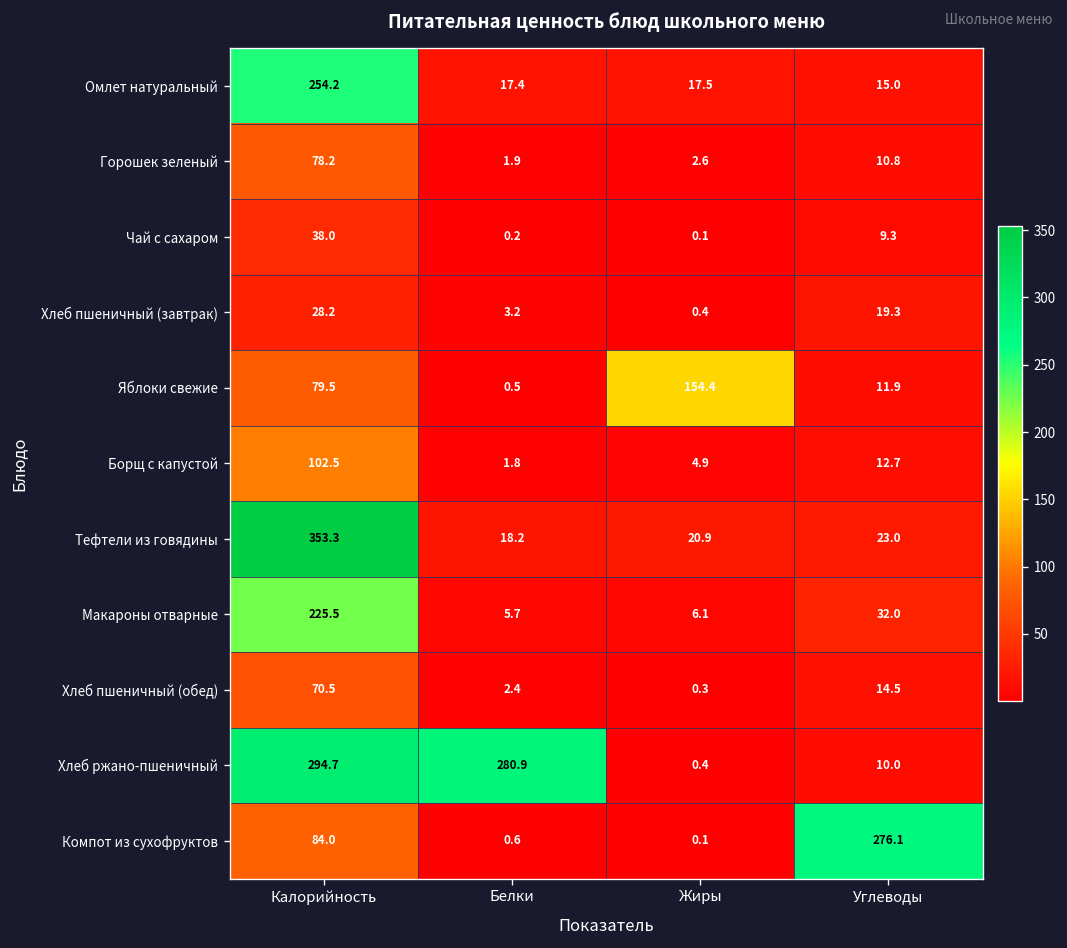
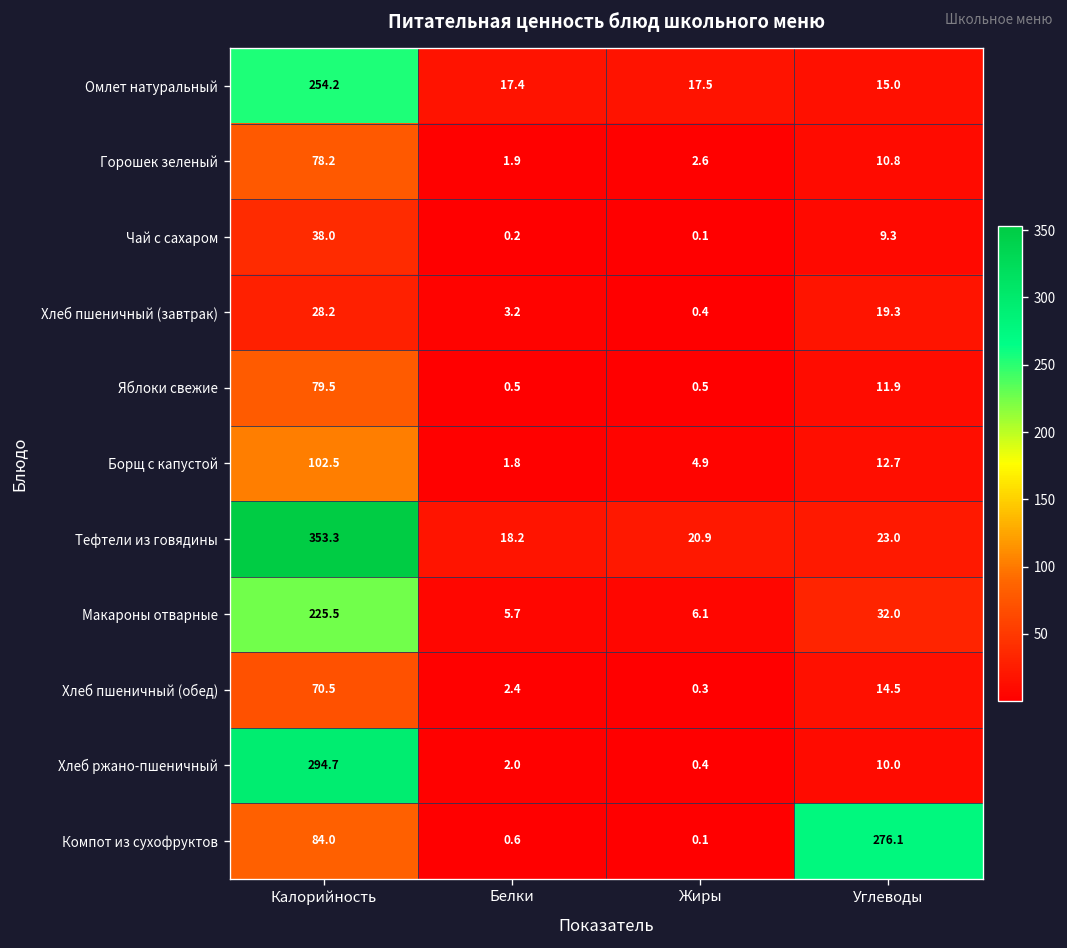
  {
    "Омлет натуральный": {
      "Калорийность": 254.2,
      "Белки": 17.4,
      "Жиры": 17.5,
      "Углеводы": 15.0
    },
    "Горошек зеленый": {
      "Калорийность": 78.2,
      "Белки": 1.9,
      "Жиры": 2.6,
      "Углеводы": 10.8
    },
    "Чай с сахаром": {
      "Калорийность": 38.0,
      "Белки": 0.2,
      "Жиры": 0.1,
      "Углеводы": 9.3
    },
    "Хлеб пшеничный (завтрак)": {
      "Калорийность": 28.2,
      "Белки": 3.2,
      "Жиры": 0.4,
      "Углеводы": 19.3
    },
    "Яблоки свежие": {
      "Калорийность": 79.5,
      "Белки": 0.5,
-     "Жиры": 154.4,
+     "Жиры": 0.5,
      "Углеводы": 11.9
    },
    "Борщ с капустой": {
      "Калорийность": 102.5,
      "Белки": 1.8,
      "Жиры": 4.9,
      "Углеводы": 12.7
    },
    "Тефтели из говядины": {
      "Калорийность": 353.3,
      "Белки": 18.2,
      "Жиры": 20.9,
      "Углеводы": 23.0
    },
    "Макароны отварные": {
      "Калорийность": 225.5,
      "Белки": 5.7,
      "Жиры": 6.1,
      "Углеводы": 32.0
    },
    "Хлеб пшеничный (обед)": {
      "Калорийность": 70.5,
      "Белки": 2.4,
      "Жиры": 0.3,
      "Углеводы": 14.5
    },
    "Хлеб ржано-пшеничный": {
      "Калорийность": 294.7,
-     "Белки": 280.9,
+     "Белки": 2.0,
      "Жиры": 0.4,
      "Углеводы": 10.0
    },
    "Компот из сухофруктов": {
      "Калорийность": 84.0,
      "Белки": 0.6,
      "Жиры": 0.1,
      "Углеводы": 276.1
    }
  }
